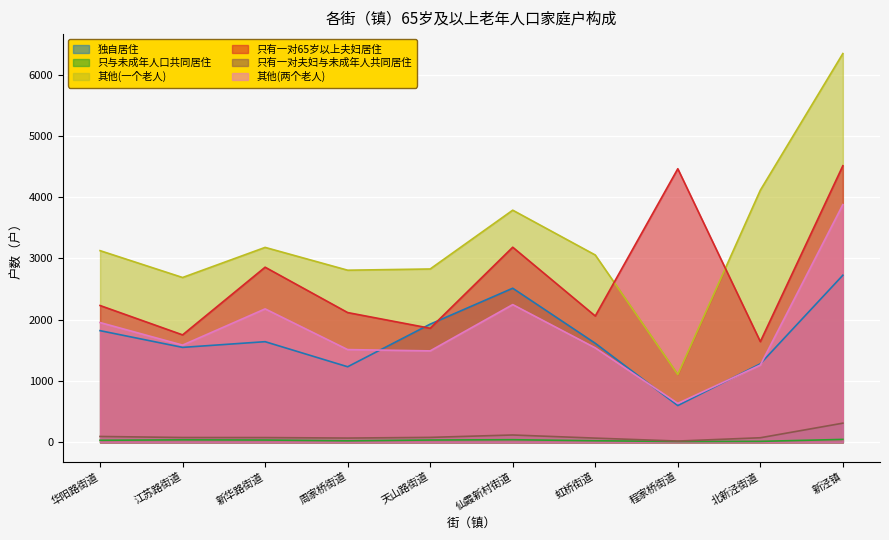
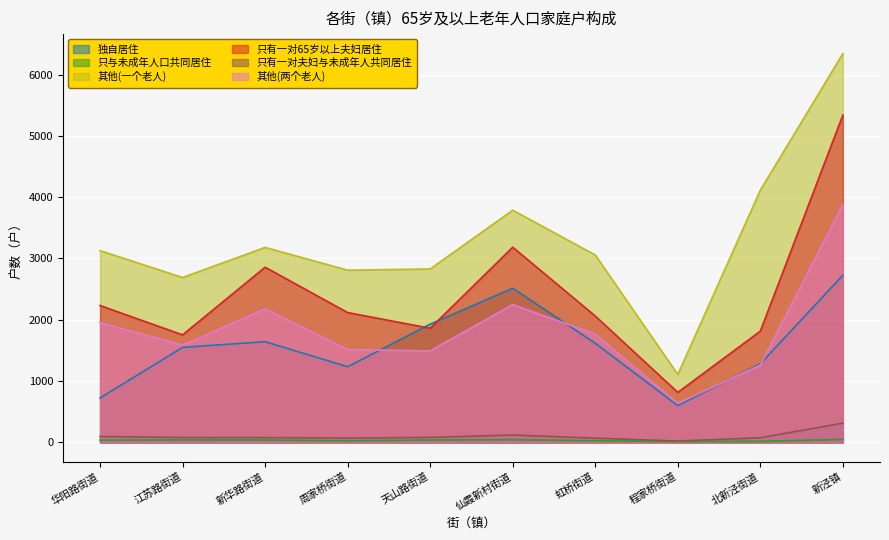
  {
    "独自居住": {
-     "华阳路街道": 1800,
+     "华阳路街道": 700,
      "新华路街道": 1600,
      "周家桥街道": 1200,
      "天山路街道": 1900,
      "仙霞新村街道": 2500,
      "虹桥街道": 1600,
      "新泾镇": 2700
    },
    "只与未成年人口共同居住": {
      "华阳路街道": 0,
      "周家桥街道": 0,
      "天山路街道": 0,
      "仙霞新村街道": 0,
      "虹桥街道": 0,
      "北新泾街道": 0,
      "新泾镇": 0
    },
    "其他(一个老人)": {
      "华阳路街道": 3100,
      "江苏路街道": 2700,
      "新华路街道": 3200,
      "周家桥街道": 2800,
      "天山路街道": 2800,
      "仙霞新村街道": 3800,
      "虹桥街道": 3100,
      "程家桥街道": 1100,
      "北新泾街道": 4100,
      "新泾镇": 6300
    },
    "只有一对65岁以上夫妇居住": {
      "华阳路街道": 2200,
      "江苏路街道": 1800,
      "新华路街道": 2900,
      "周家桥街道": 2100,
      "天山路街道": 1900,
      "仙霞新村街道": 3200,
      "虹桥街道": 2100,
-     "程家桥街道": 4500,
-     "北新泾街道": 1600,
-     "新泾镇": 4500
+     "程家桥街道": 800,
+     "北新泾街道": 1800,
+     "新泾镇": 5300
    },
    "只有一对夫妇与未成年人共同居住": {
      "华阳路街道": 100,
      "周家桥街道": 100,
      "天山路街道": 100,
      "仙霞新村街道": 100,
      "虹桥街道": 100,
      "北新泾街道": 100,
      "新泾镇": 300
    },
    "其他(两个老人)": {
      "华阳路街道": 2000,
      "新华路街道": 2200,
      "周家桥街道": 1500,
      "天山路街道": 1500,
      "仙霞新村街道": 2200,
-     "虹桥街道": 1500,
+     "虹桥街道": 1800,
      "新泾镇": 3900
    }
  }
